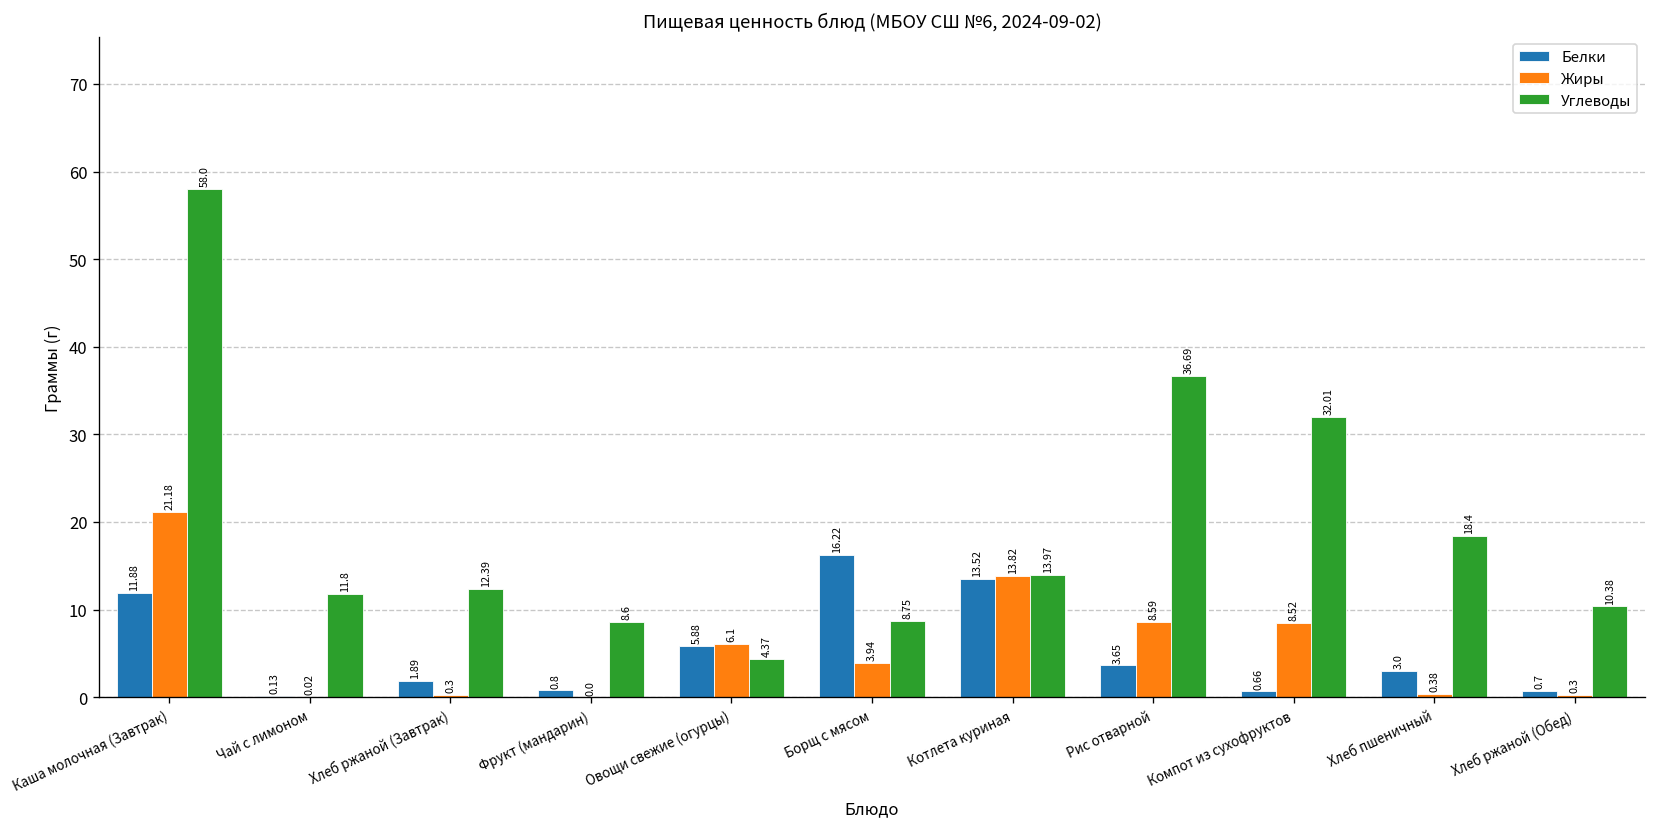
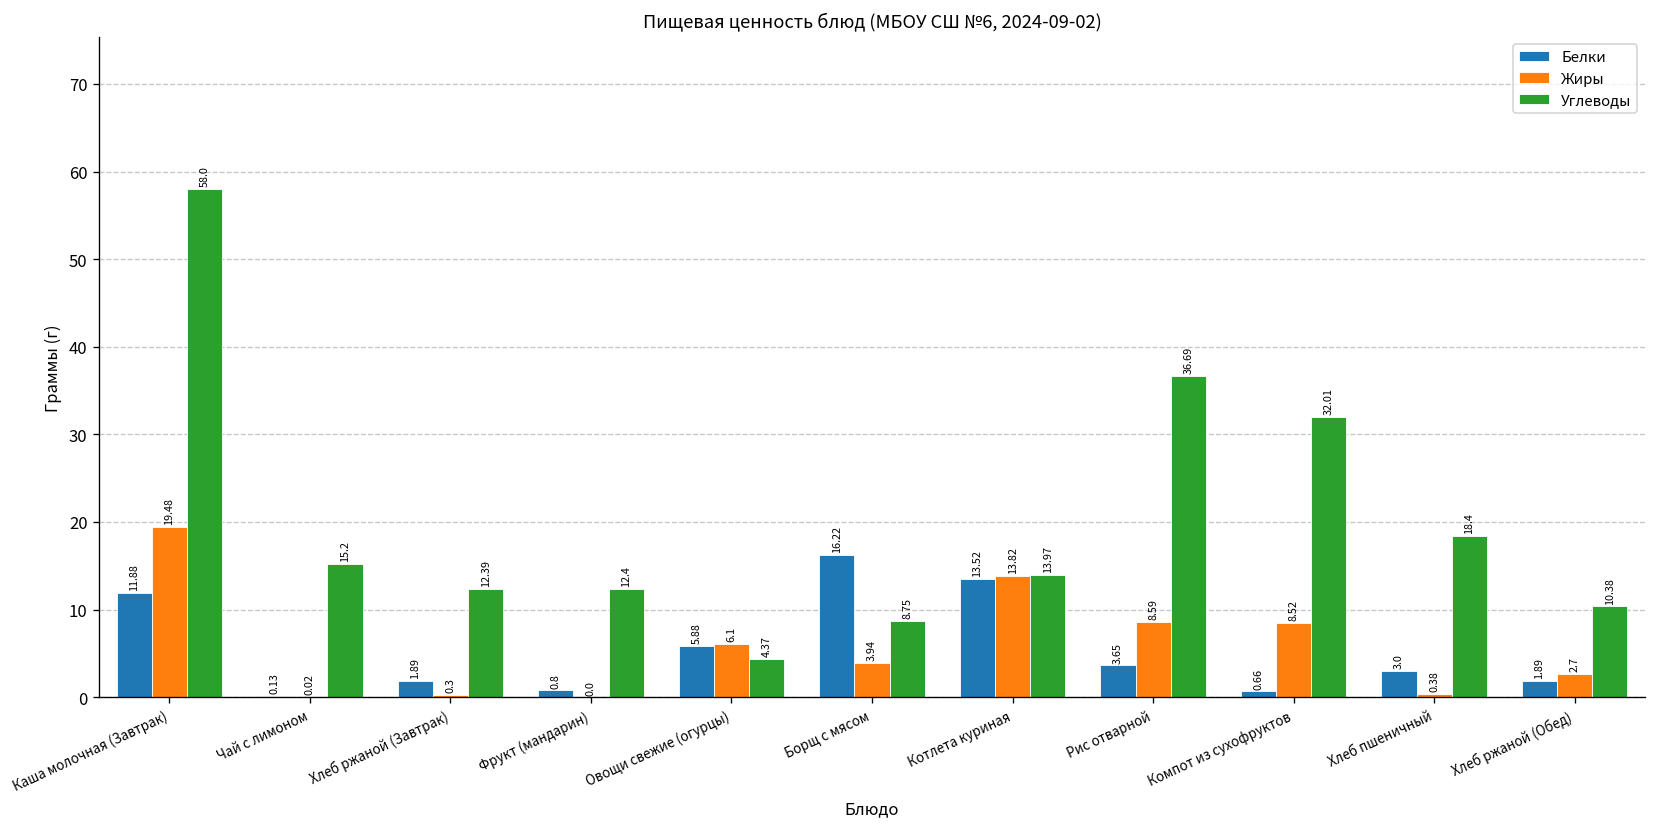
  {
    "Белки": {
      "Каша молочная (Завтрак)": 11.88,
      "Чай с лимоном": 0.13,
      "Хлеб ржаной (Завтрак)": 1.89,
      "Фрукт (мандарин)": 0.8,
      "Овощи свежие (огурцы)": 5.88,
      "Борщ с мясом": 16.22,
      "Котлета куриная": 13.52,
      "Рис отварной": 3.65,
      "Компот из сухофруктов": 0.66,
      "Хлеб пшеничный": 3.0,
-     "Хлеб ржаной (Обед)": 0.7
+     "Хлеб ржаной (Обед)": 1.89
    },
    "Жиры": {
-     "Каша молочная (Завтрак)": 21.18,
+     "Каша молочная (Завтрак)": 19.48,
      "Чай с лимоном": 0.02,
      "Хлеб ржаной (Завтрак)": 0.3,
      "Фрукт (мандарин)": 0.0,
      "Овощи свежие (огурцы)": 6.1,
      "Борщ с мясом": 3.94,
      "Котлета куриная": 13.82,
      "Рис отварной": 8.59,
      "Компот из сухофруктов": 8.52,
      "Хлеб пшеничный": 0.38,
-     "Хлеб ржаной (Обед)": 0.3
+     "Хлеб ржаной (Обед)": 2.7
    },
    "Углеводы": {
      "Каша молочная (Завтрак)": 58.0,
-     "Чай с лимоном": 11.8,
+     "Чай с лимоном": 15.2,
      "Хлеб ржаной (Завтрак)": 12.39,
-     "Фрукт (мандарин)": 8.6,
+     "Фрукт (мандарин)": 12.4,
      "Овощи свежие (огурцы)": 4.37,
      "Борщ с мясом": 8.75,
      "Котлета куриная": 13.97,
      "Рис отварной": 36.69,
      "Компот из сухофруктов": 32.01,
      "Хлеб пшеничный": 18.4,
      "Хлеб ржаной (Обед)": 10.38
    }
  }
